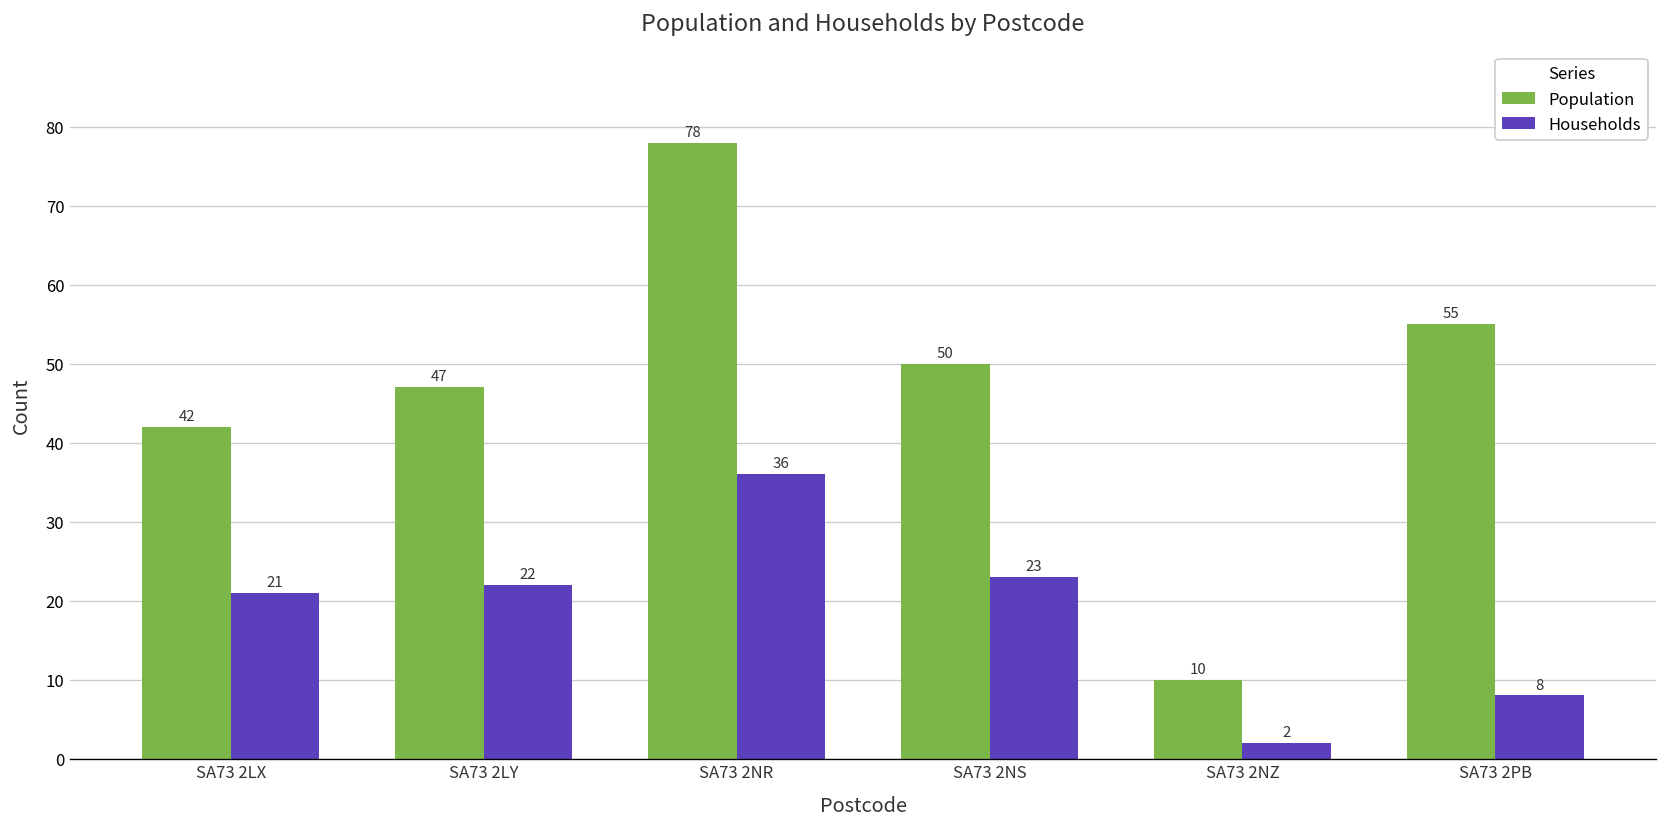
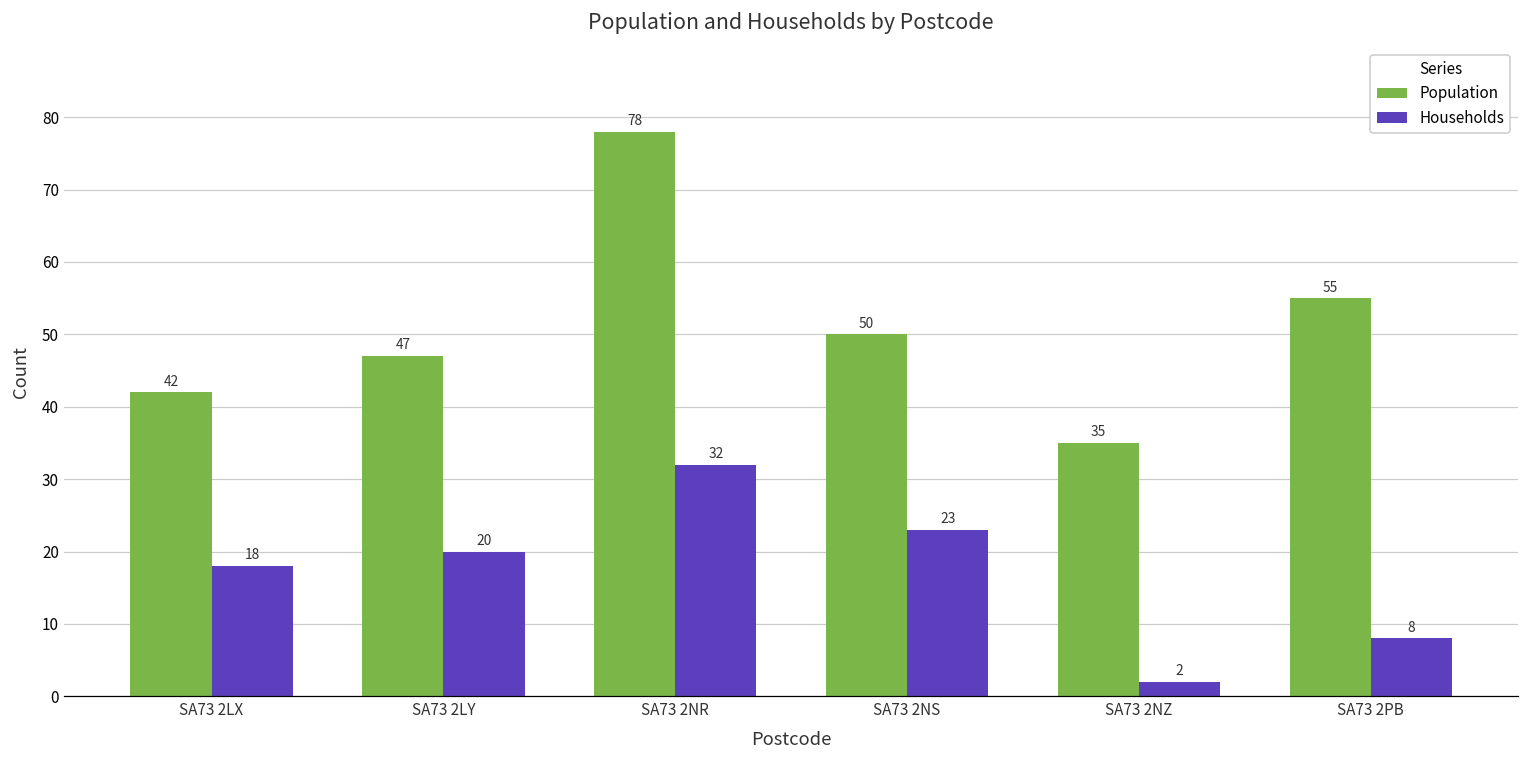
  {
    "Population": {
      "SA73 2LX": 42,
      "SA73 2LY": 47,
      "SA73 2NR": 78,
      "SA73 2NS": 50,
-     "SA73 2NZ": 10,
+     "SA73 2NZ": 35,
      "SA73 2PB": 55
    },
    "Households": {
-     "SA73 2LX": 21,
-     "SA73 2LY": 22,
-     "SA73 2NR": 36,
+     "SA73 2LX": 18,
+     "SA73 2LY": 20,
+     "SA73 2NR": 32,
      "SA73 2NS": 23,
      "SA73 2NZ": 2,
      "SA73 2PB": 8
    }
  }
